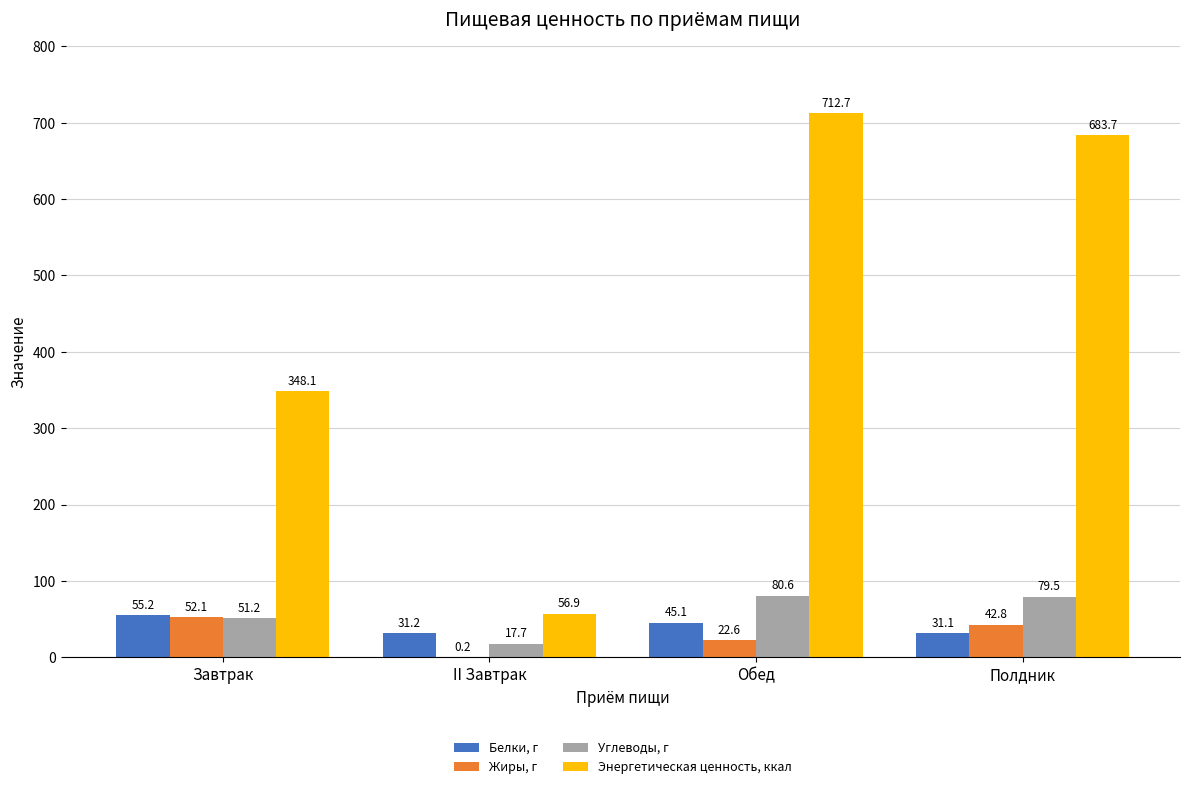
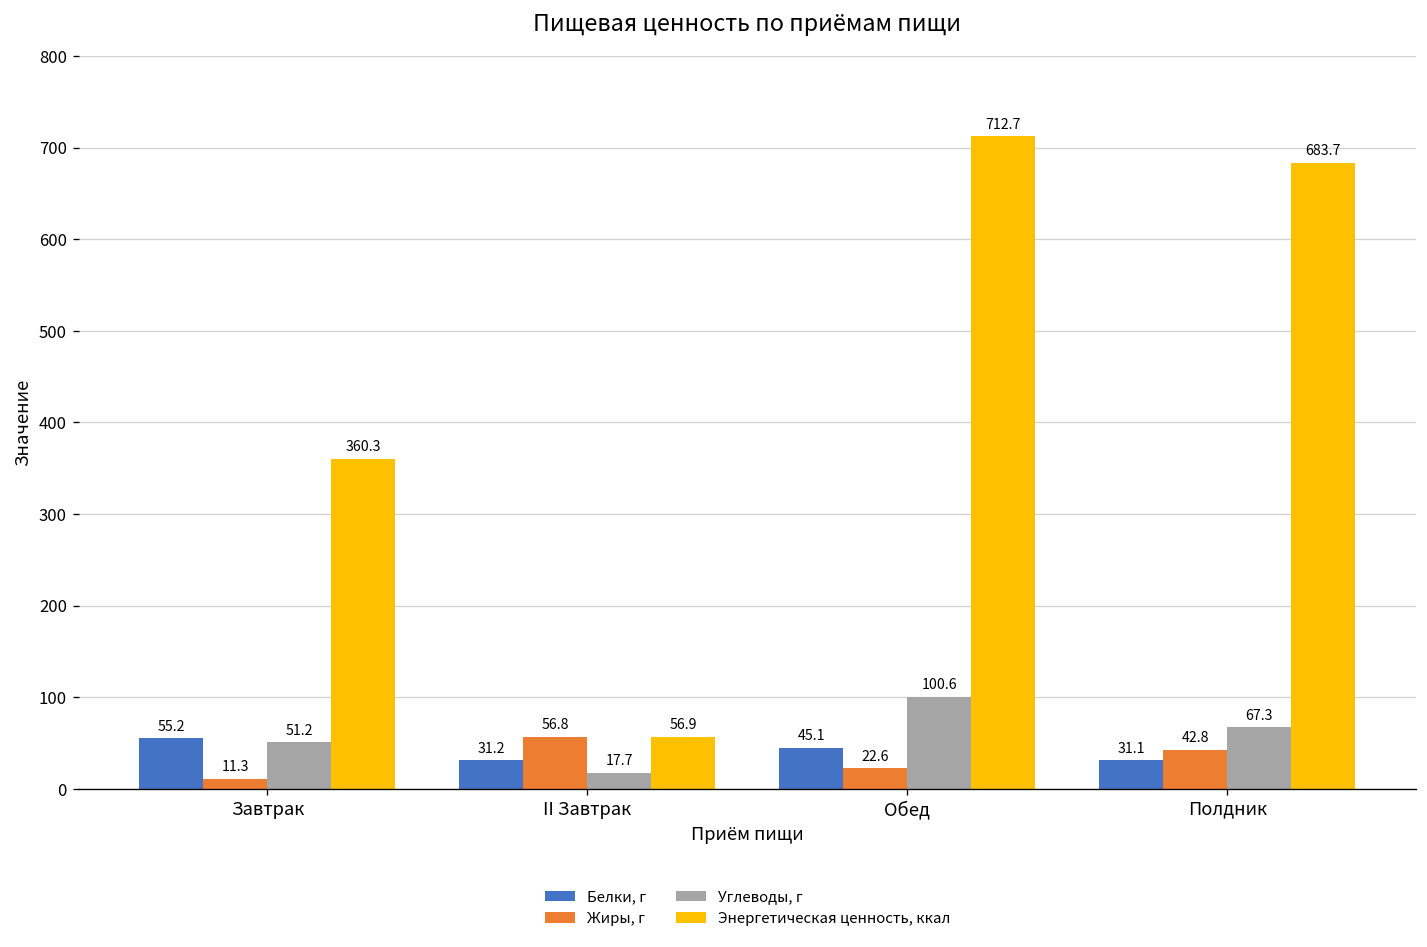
  {
    "Белки, г": {
      "Завтрак": 55.2,
      "II Завтрак": 31.2,
      "Обед": 45.1,
      "Полдник": 31.1
    },
    "Жиры, г": {
-     "Завтрак": 52.1,
-     "II Завтрак": 0.2,
+     "Завтрак": 11.3,
+     "II Завтрак": 56.8,
      "Обед": 22.6,
      "Полдник": 42.8
    },
    "Углеводы, г": {
      "Завтрак": 51.2,
      "II Завтрак": 17.7,
-     "Обед": 80.6,
-     "Полдник": 79.5
+     "Обед": 100.6,
+     "Полдник": 67.3
    },
    "Энергетическая ценность, ккал": {
-     "Завтрак": 348.1,
+     "Завтрак": 360.3,
      "II Завтрак": 56.9,
      "Обед": 712.7,
      "Полдник": 683.7
    }
  }
